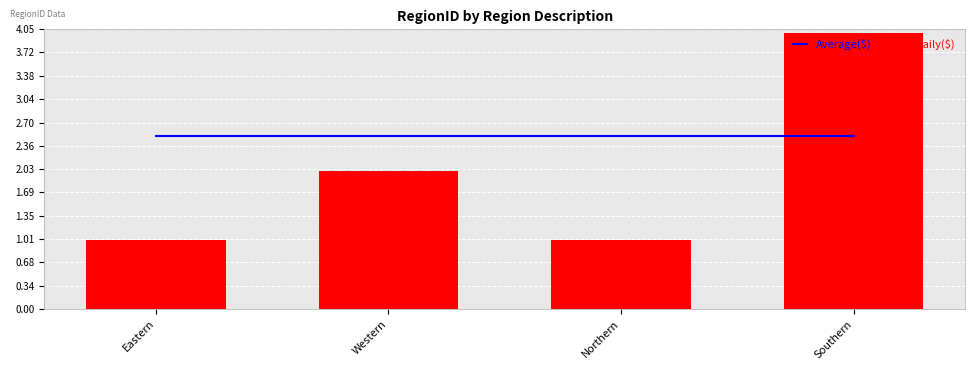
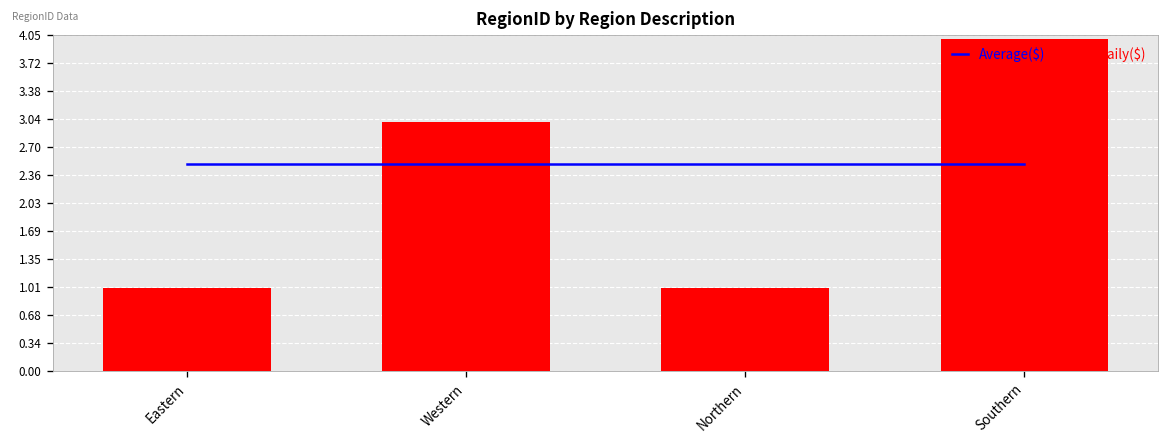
  {
    "Average($)": {
      "Eastern": 2.5,
      "Western": 2.5,
      "Northern": 2.5,
      "Southern": 2.5
    },
    "Daily($)": {
      "Eastern": 1,
-     "Western": 2,
+     "Western": 3,
      "Northern": 1,
      "Southern": 4
    }
  }
